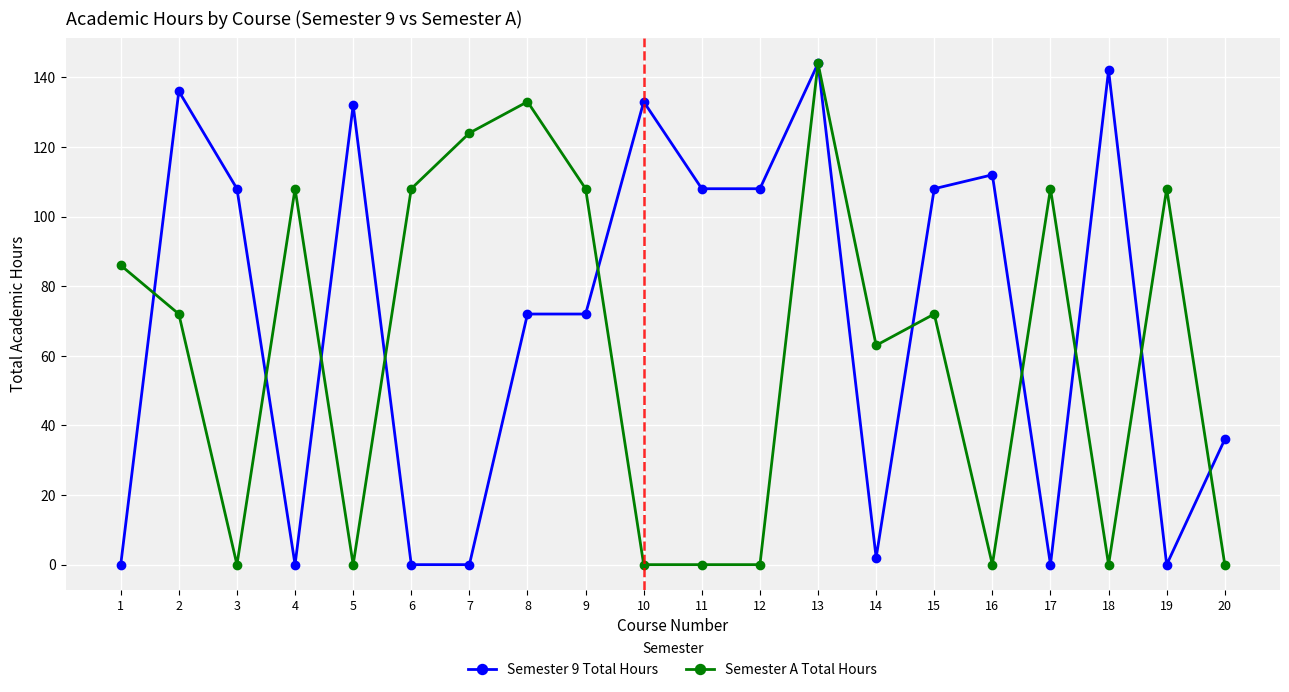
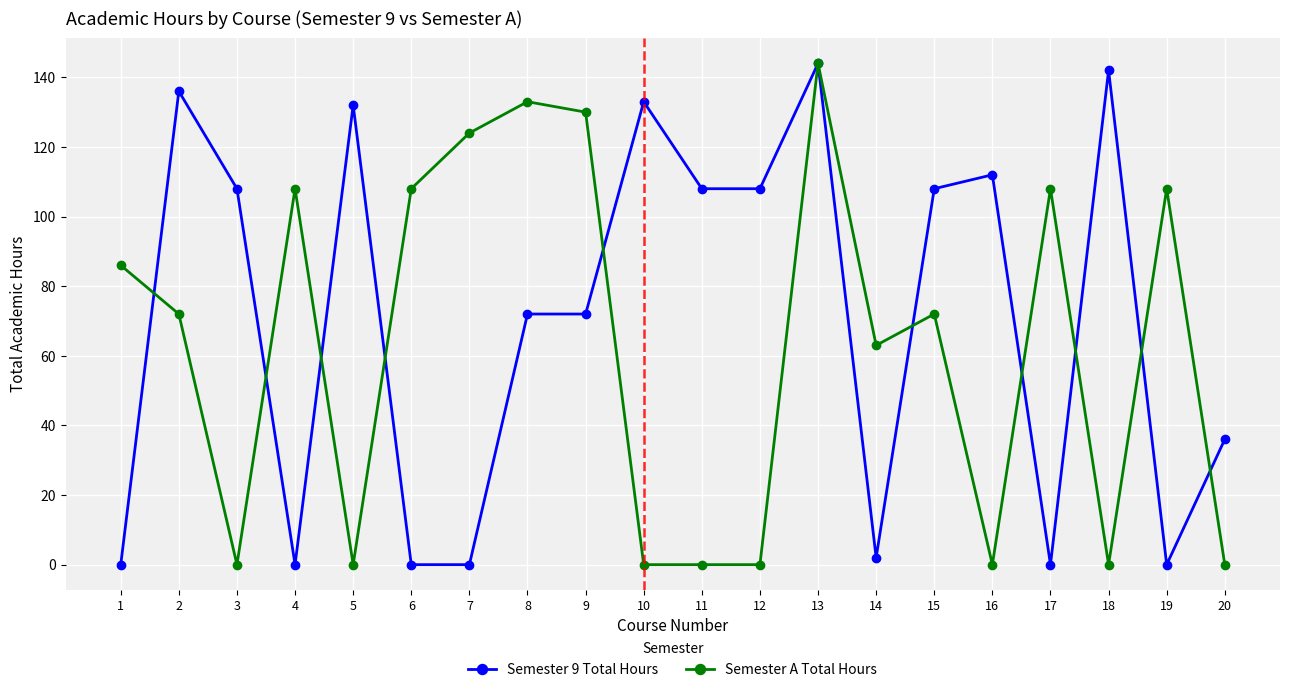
  {
    "Semester 9 Total Hours": {
      "1": 0,
      "2": 136,
      "3": 108,
      "4": 0,
      "5": 132,
      "6": 0,
      "7": 0,
      "8": 72,
      "9": 72,
      "10": 133,
      "11": 108,
      "12": 108,
      "14": 2,
      "15": 108,
      "16": 112,
      "17": 0,
      "18": 142,
      "19": 0,
      "20": 36
    },
    "Semester A Total Hours": {
      "1": 86,
      "2": 72,
      "3": 0,
      "4": 108,
      "5": 0,
      "6": 108,
      "7": 124,
      "8": 133,
-     "9": 108,
+     "9": 130,
      "10": 0,
      "11": 0,
      "12": 0,
      "14": 63,
      "15": 72,
      "16": 0,
      "17": 108,
      "18": 0,
      "19": 108,
      "20": 0
    }
  }
